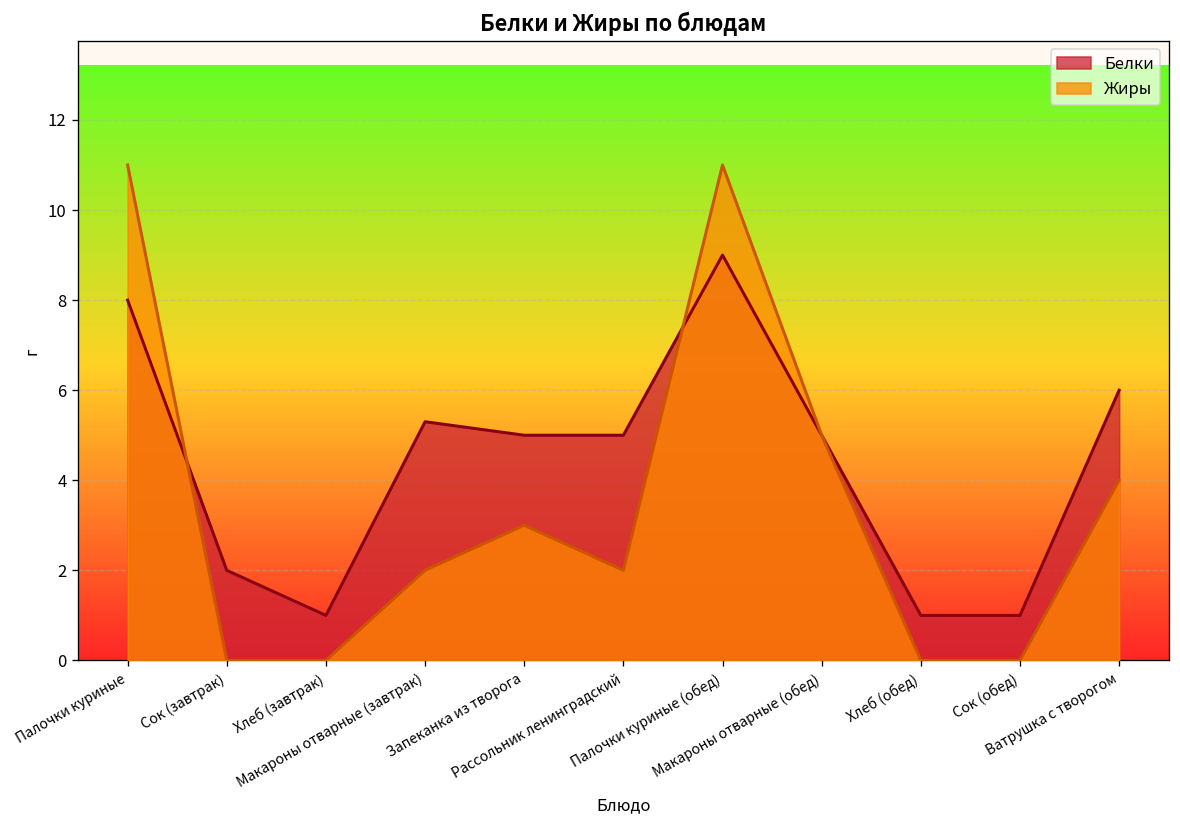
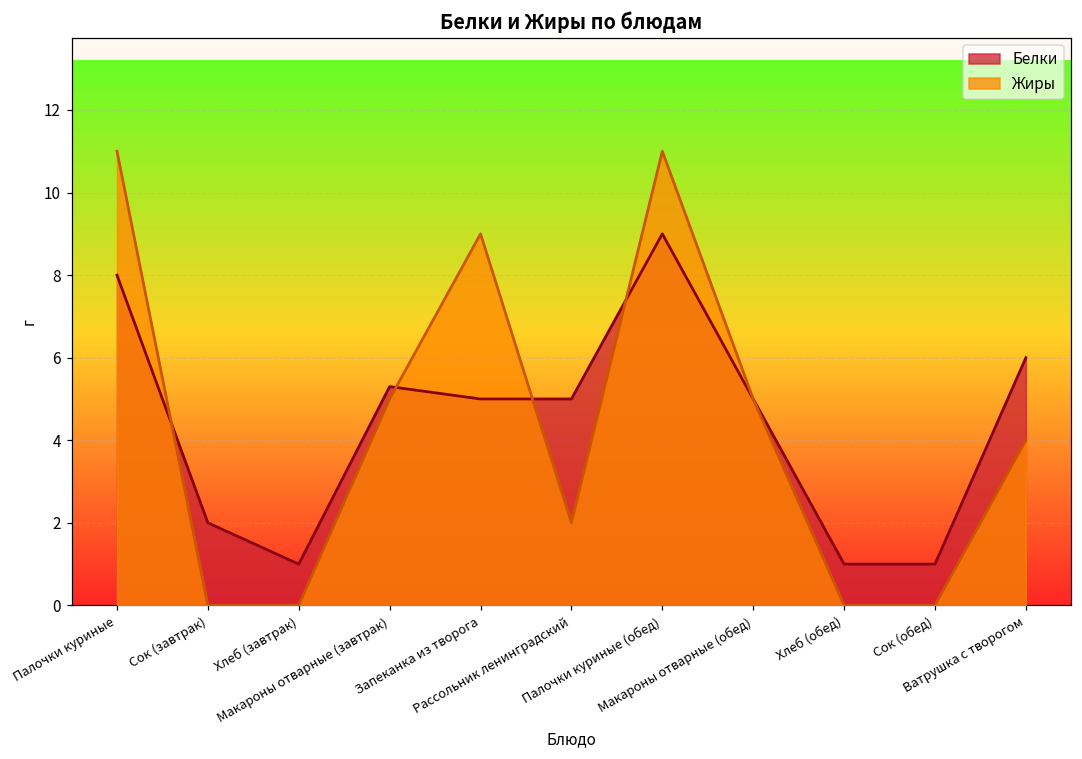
  {
    "Белки": {
      "Палочки куриные": 8,
      "Сок (завтрак)": 2,
      "Хлеб (завтрак)": 1,
      "Макароны отварные (завтрак)": 5.3,
      "Запеканка из творога": 5,
      "Рассольник ленинградский": 5,
      "Палочки куриные (обед)": 9,
      "Хлеб (обед)": 1,
      "Сок (обед)": 1,
      "Ватрушка с творогом": 6
    },
    "Жиры": {
      "Палочки куриные": 11,
      "Сок (завтрак)": 0,
      "Хлеб (завтрак)": 0,
-     "Макароны отварные (завтрак)": 2,
-     "Запеканка из творога": 3,
+     "Макароны отварные (завтрак)": 5,
+     "Запеканка из творога": 9,
      "Рассольник ленинградский": 2,
      "Палочки куриные (обед)": 11,
      "Хлеб (обед)": 0,
      "Сок (обед)": 0,
      "Ватрушка с творогом": 4
    }
  }
